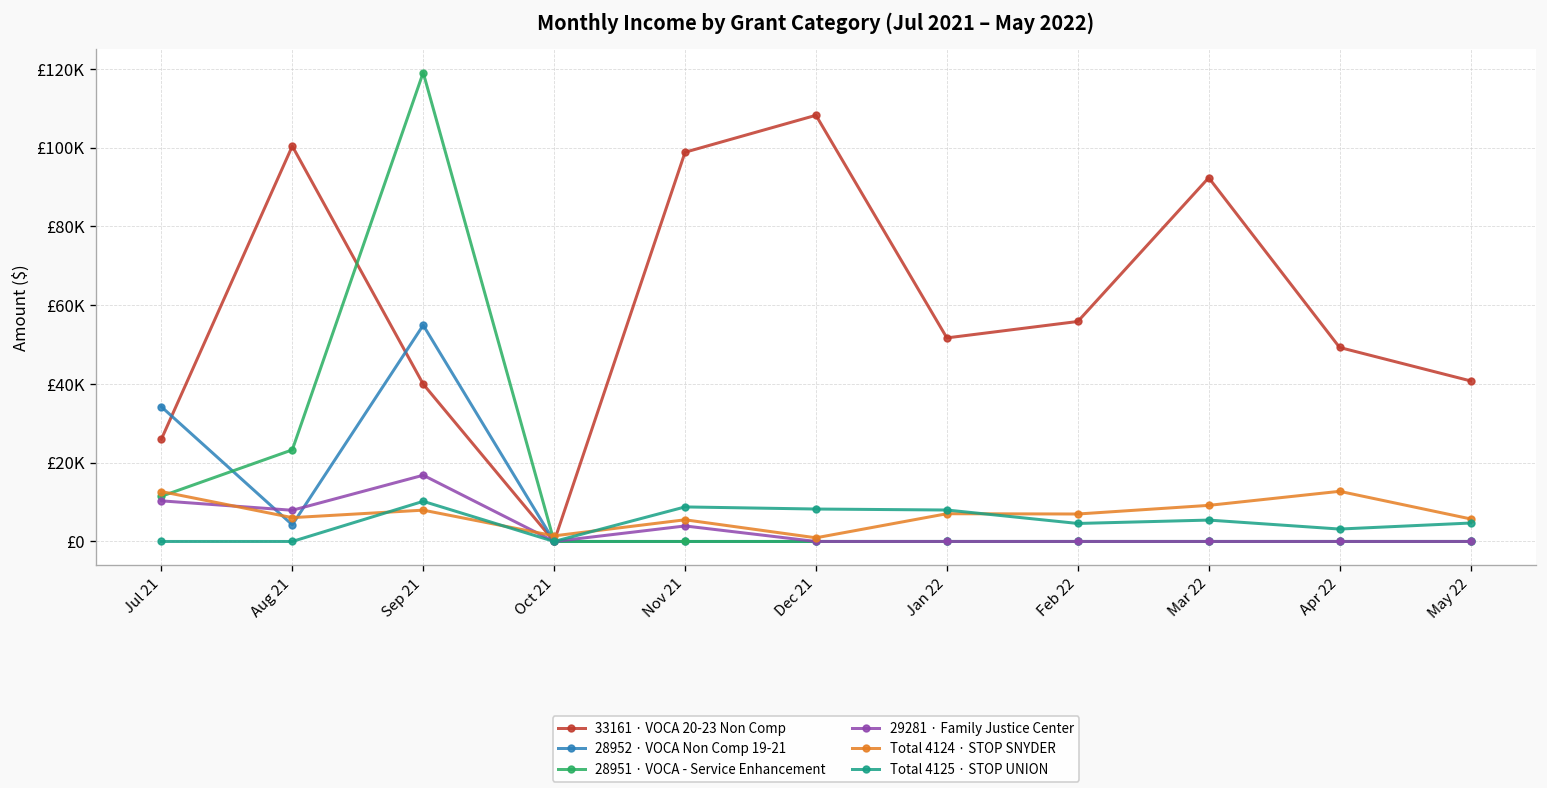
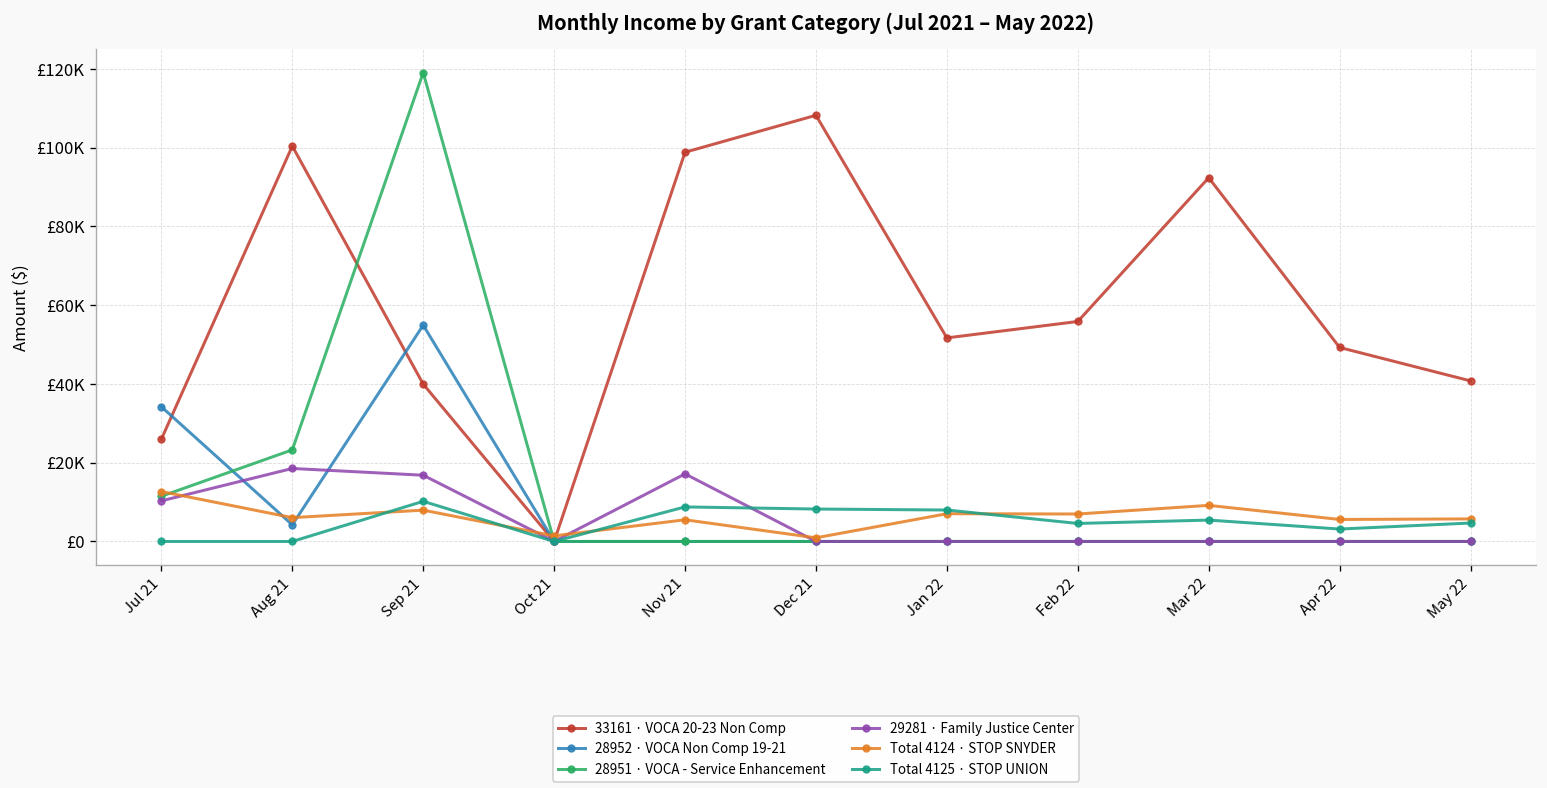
  {
    "33161 · VOCA 20-23 Non Comp": {
      "Jul 21": "£26000",
      "Aug 21": "£100000",
      "Sep 21": "£40000",
      "Nov 21": "£99000",
      "Dec 21": "£108000",
      "Jan 22": "£52000",
      "Feb 22": "£56000",
      "Mar 22": "£92000",
      "Apr 22": "£49000",
      "May 22": "£41000"
    },
    "28952 · VOCA Non Comp 19-21": {
      "Jul 21": "£34000",
      "Aug 21": "£4000",
      "Sep 21": "£55000"
    },
    "29281 · Family Justice Center": {
      "Jul 21": "£10000",
-     "Aug 21": "£8000",
+     "Aug 21": "£19000",
      "Sep 21": "£17000",
-     "Nov 21": "£4000"
+     "Nov 21": "£17000"
    },
    "Total 4124 · STOP SNYDER": {
      "Jul 21": "£13000",
      "Aug 21": "£6000",
      "Sep 21": "£8000",
      "Oct 21": "£1000",
      "Nov 21": "£6000",
      "Dec 21": "£1000",
      "Jan 22": "£7000",
      "Feb 22": "£7000",
      "Mar 22": "£9000",
-     "Apr 22": "£13000",
+     "Apr 22": "£6000",
      "May 22": "£6000"
    }
  }
